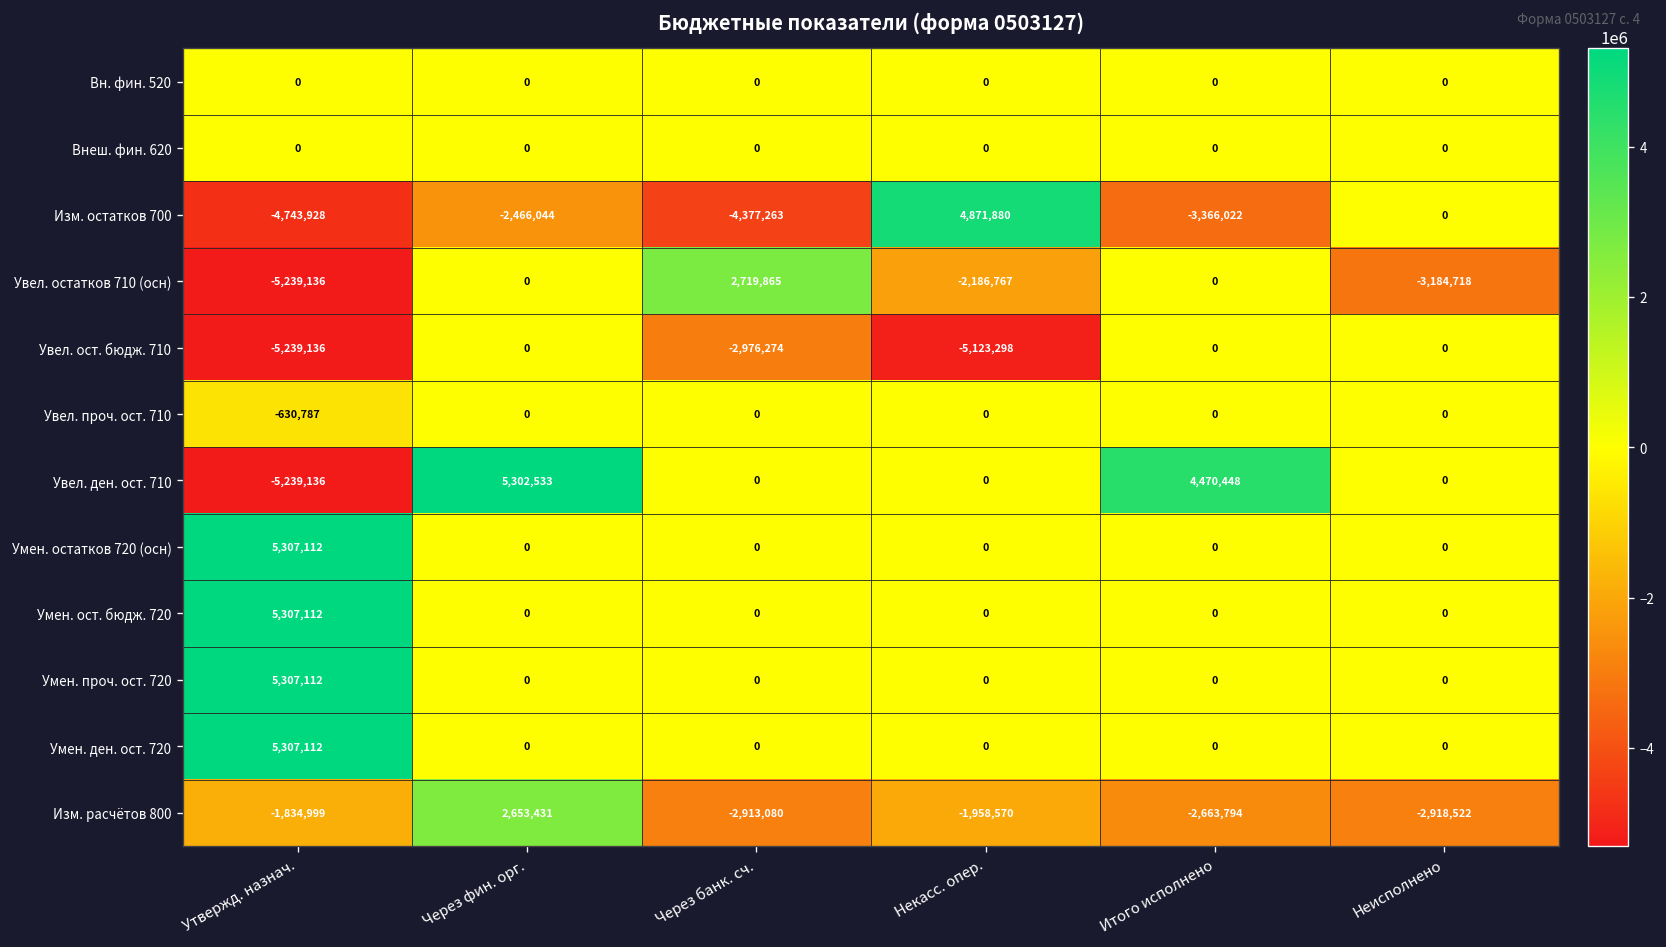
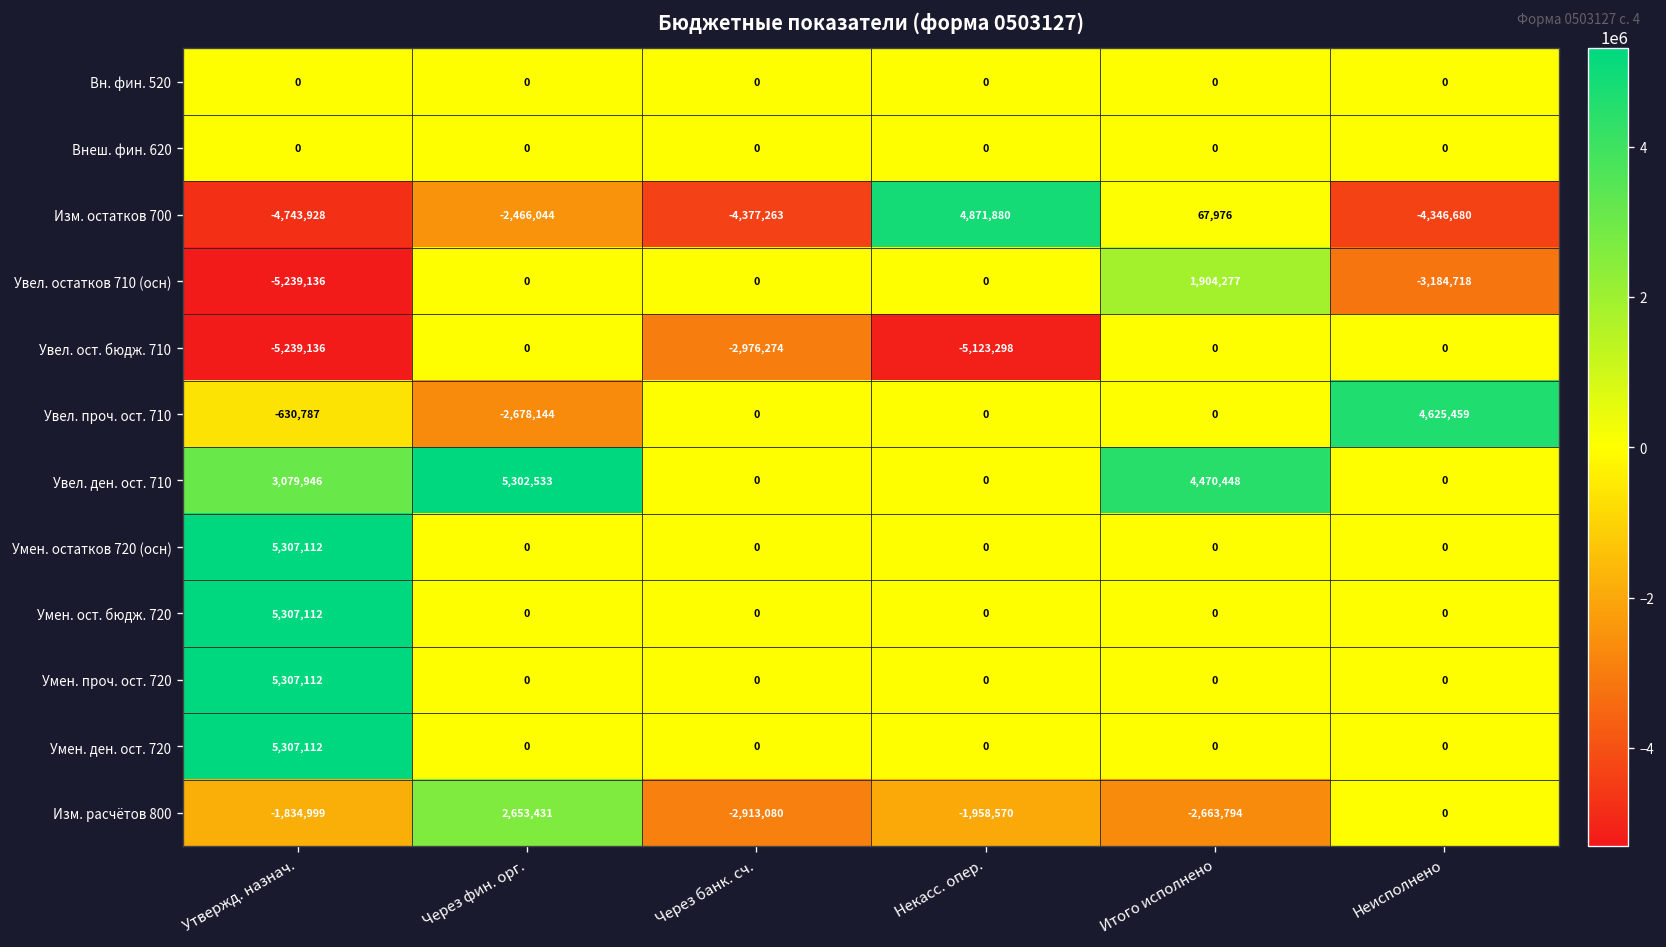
  {
    "Вн. фин. 520": {
      "Утвержд. назнач.": "0",
      "Через фин. орг.": "0",
      "Через банк. сч.": "0",
      "Некасс. опер.": "0",
      "Итого исполнено": "0",
      "Неисполнено": "0"
    },
    "Внеш. фин. 620": {
      "Утвержд. назнач.": "0",
      "Через фин. орг.": "0",
      "Через банк. сч.": "0",
      "Некасс. опер.": "0",
      "Итого исполнено": "0",
      "Неисполнено": "0"
    },
    "Изм. остатков 700": {
      "Утвержд. назнач.": "-4,743,928",
      "Через фин. орг.": "-2,466,044",
      "Через банк. сч.": "-4,377,263",
      "Некасс. опер.": "4,871,880",
-     "Итого исполнено": "-3,366,022",
-     "Неисполнено": "0"
+     "Итого исполнено": "67,976",
+     "Неисполнено": "-4,346,680"
    },
    "Увел. остатков 710 (осн)": {
      "Утвержд. назнач.": "-5,239,136",
      "Через фин. орг.": "0",
-     "Через банк. сч.": "2,719,865",
-     "Некасс. опер.": "-2,186,767",
-     "Итого исполнено": "0",
+     "Через банк. сч.": "0",
+     "Некасс. опер.": "0",
+     "Итого исполнено": "1,904,277",
      "Неисполнено": "-3,184,718"
    },
    "Увел. ост. бюдж. 710": {
      "Утвержд. назнач.": "-5,239,136",
      "Через фин. орг.": "0",
      "Через банк. сч.": "-2,976,274",
      "Некасс. опер.": "-5,123,298",
      "Итого исполнено": "0",
      "Неисполнено": "0"
    },
    "Увел. проч. ост. 710": {
      "Утвержд. назнач.": "-630,787",
-     "Через фин. орг.": "0",
+     "Через фин. орг.": "-2,678,144",
      "Через банк. сч.": "0",
      "Некасс. опер.": "0",
      "Итого исполнено": "0",
-     "Неисполнено": "0"
+     "Неисполнено": "4,625,459"
    },
    "Увел. ден. ост. 710": {
-     "Утвержд. назнач.": "-5,239,136",
+     "Утвержд. назнач.": "3,079,946",
      "Через фин. орг.": "5,302,533",
      "Через банк. сч.": "0",
      "Некасс. опер.": "0",
      "Итого исполнено": "4,470,448",
      "Неисполнено": "0"
    },
    "Умен. остатков 720 (осн)": {
      "Утвержд. назнач.": "5,307,112",
      "Через фин. орг.": "0",
      "Через банк. сч.": "0",
      "Некасс. опер.": "0",
      "Итого исполнено": "0",
      "Неисполнено": "0"
    },
    "Умен. ост. бюдж. 720": {
      "Утвержд. назнач.": "5,307,112",
      "Через фин. орг.": "0",
      "Через банк. сч.": "0",
      "Некасс. опер.": "0",
      "Итого исполнено": "0",
      "Неисполнено": "0"
    },
    "Умен. проч. ост. 720": {
      "Утвержд. назнач.": "5,307,112",
      "Через фин. орг.": "0",
      "Через банк. сч.": "0",
      "Некасс. опер.": "0",
      "Итого исполнено": "0",
      "Неисполнено": "0"
    },
    "Умен. ден. ост. 720": {
      "Утвержд. назнач.": "5,307,112",
      "Через фин. орг.": "0",
      "Через банк. сч.": "0",
      "Некасс. опер.": "0",
      "Итого исполнено": "0",
      "Неисполнено": "0"
    },
    "Изм. расчётов 800": {
      "Утвержд. назнач.": "-1,834,999",
      "Через фин. орг.": "2,653,431",
      "Через банк. сч.": "-2,913,080",
      "Некасс. опер.": "-1,958,570",
      "Итого исполнено": "-2,663,794",
-     "Неисполнено": "-2,918,522"
+     "Неисполнено": "0"
    }
  }
